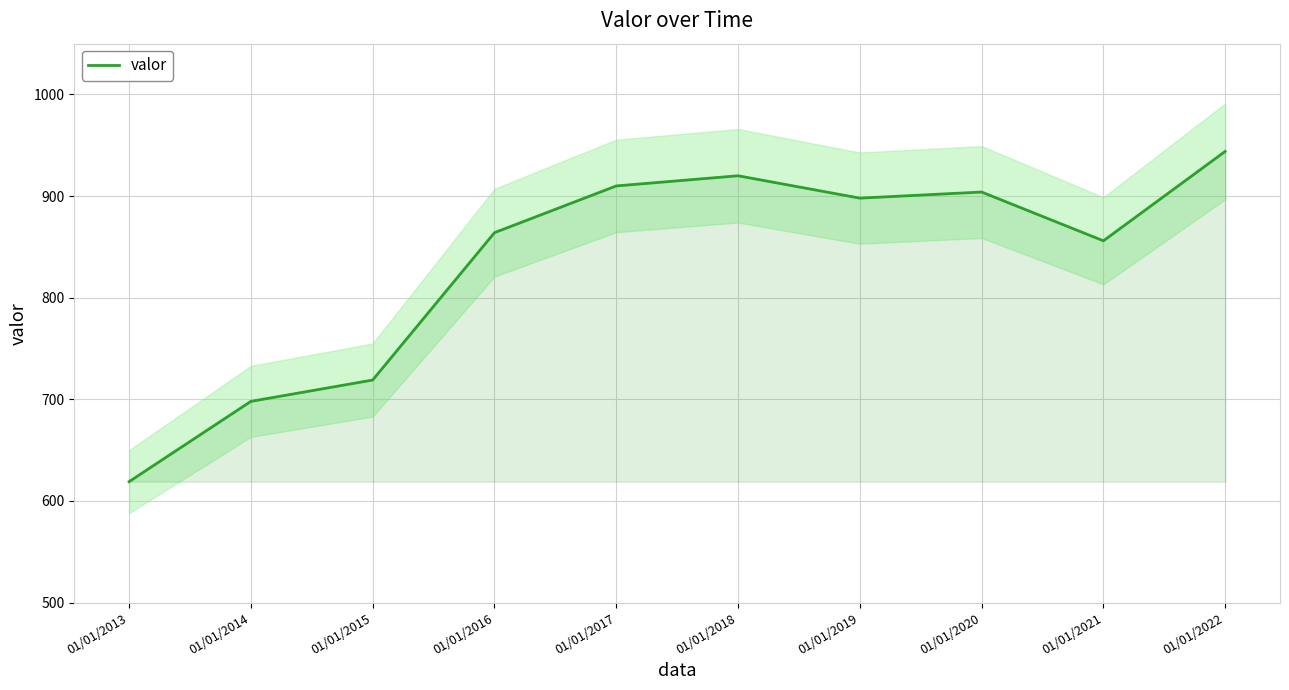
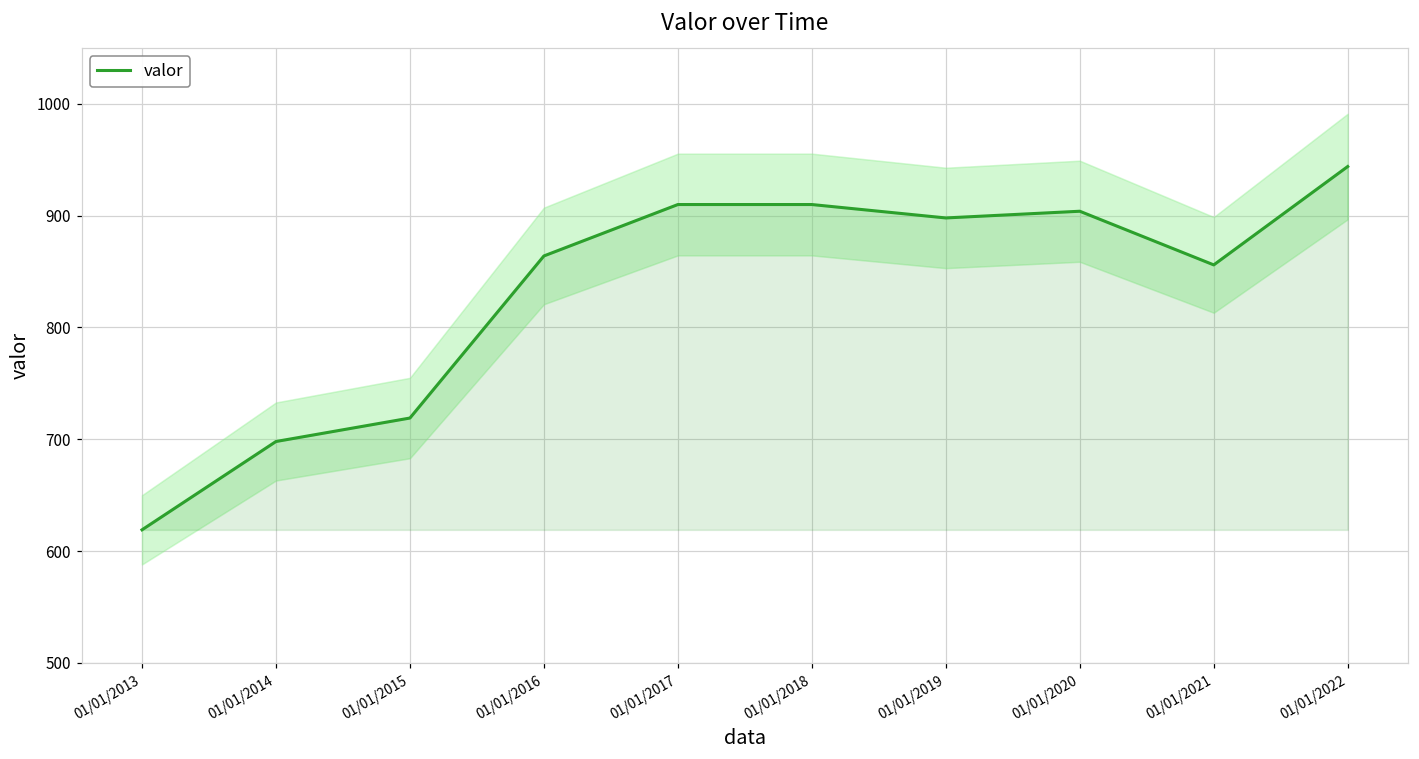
  {
    "valor": {
      "01/01/2013": 619,
      "01/01/2014": 698,
      "01/01/2015": 719,
      "01/01/2016": 864,
      "01/01/2017": 910,
-     "01/01/2018": 920,
+     "01/01/2018": 910,
      "01/01/2019": 898,
      "01/01/2020": 904,
      "01/01/2021": 856,
      "01/01/2022": 944
    }
  }
